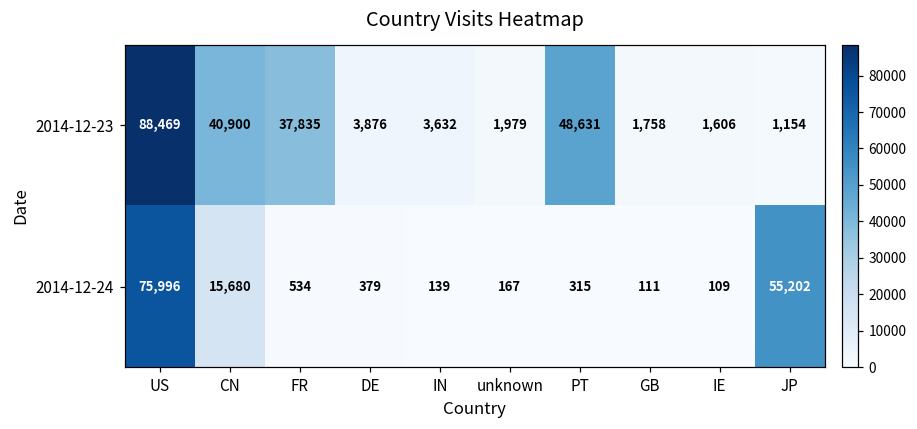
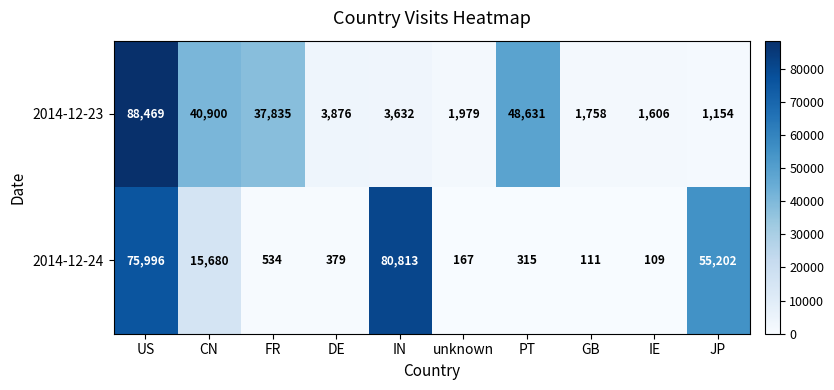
  {
    "2014-12-23": {
      "US": "88,469",
      "CN": "40,900",
      "FR": "37,835",
      "DE": "3,876",
      "IN": "3,632",
      "unknown": "1,979",
      "PT": "48,631",
      "GB": "1,758",
      "IE": "1,606",
      "JP": "1,154"
    },
    "2014-12-24": {
      "US": "75,996",
      "CN": "15,680",
      "FR": "534",
      "DE": "379",
-     "IN": "139",
+     "IN": "80,813",
      "unknown": "167",
      "PT": "315",
      "GB": "111",
      "IE": "109",
      "JP": "55,202"
    }
  }
